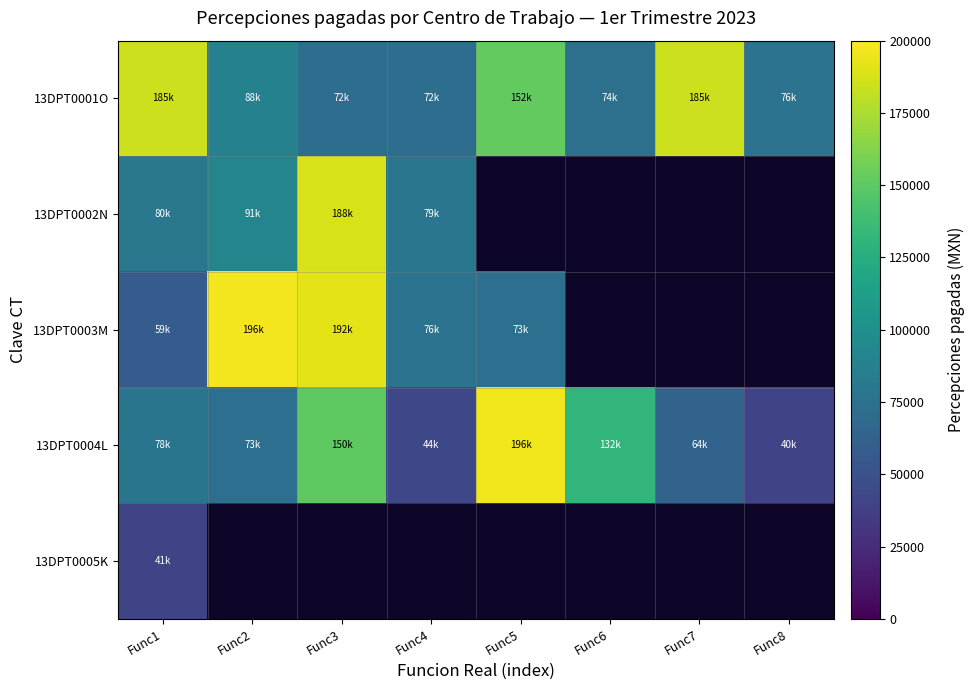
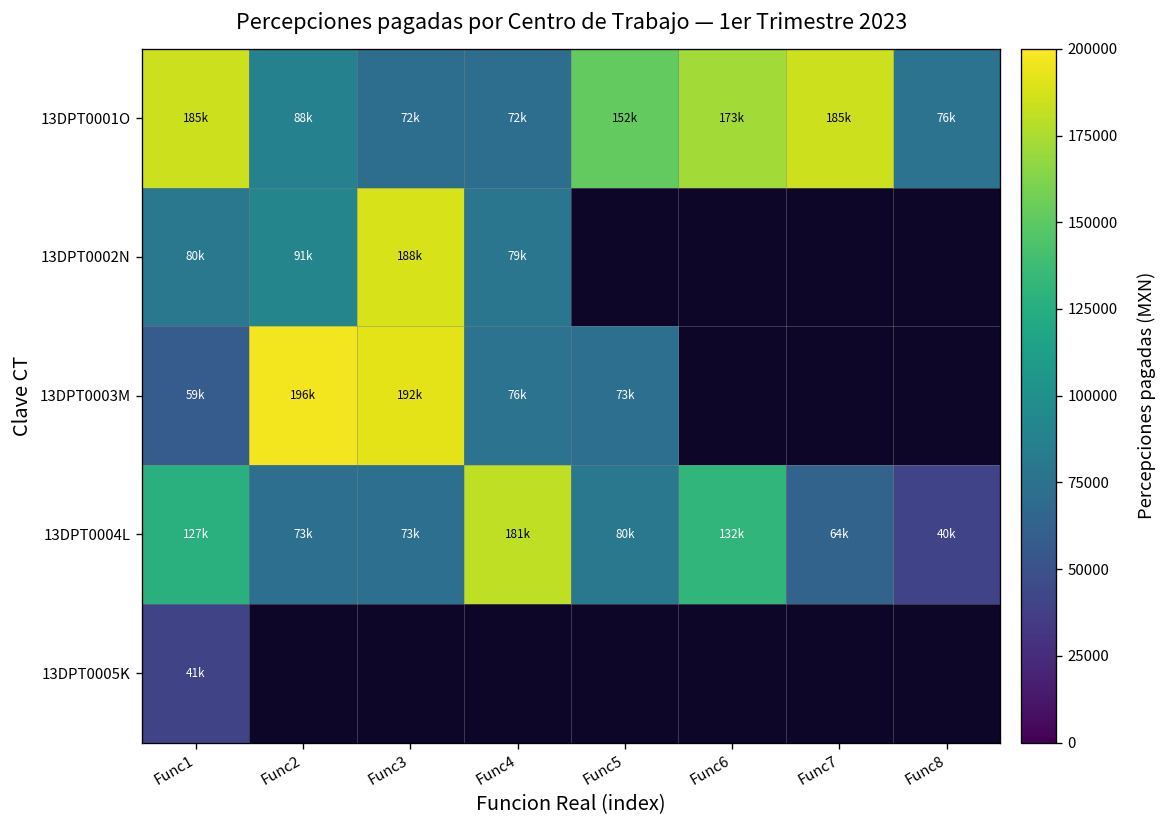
  {
    "13DPT0001O": {
      "Func1": "185k",
      "Func2": "88k",
      "Func3": "72k",
      "Func4": "72k",
      "Func5": "152k",
-     "Func6": "74k",
+     "Func6": "173k",
      "Func7": "185k",
      "Func8": "76k"
    },
    "13DPT0002N": {
      "Func1": "80k",
      "Func2": "91k",
      "Func3": "188k",
      "Func4": "79k"
    },
    "13DPT0003M": {
      "Func1": "59k",
      "Func2": "196k",
      "Func3": "192k",
      "Func4": "76k",
      "Func5": "73k"
    },
    "13DPT0004L": {
-     "Func1": "78k",
+     "Func1": "127k",
      "Func2": "73k",
-     "Func3": "150k",
-     "Func4": "44k",
-     "Func5": "196k",
+     "Func3": "73k",
+     "Func4": "181k",
+     "Func5": "80k",
      "Func6": "132k",
      "Func7": "64k",
      "Func8": "40k"
    },
    "13DPT0005K": {
      "Func1": "41k"
    }
  }
